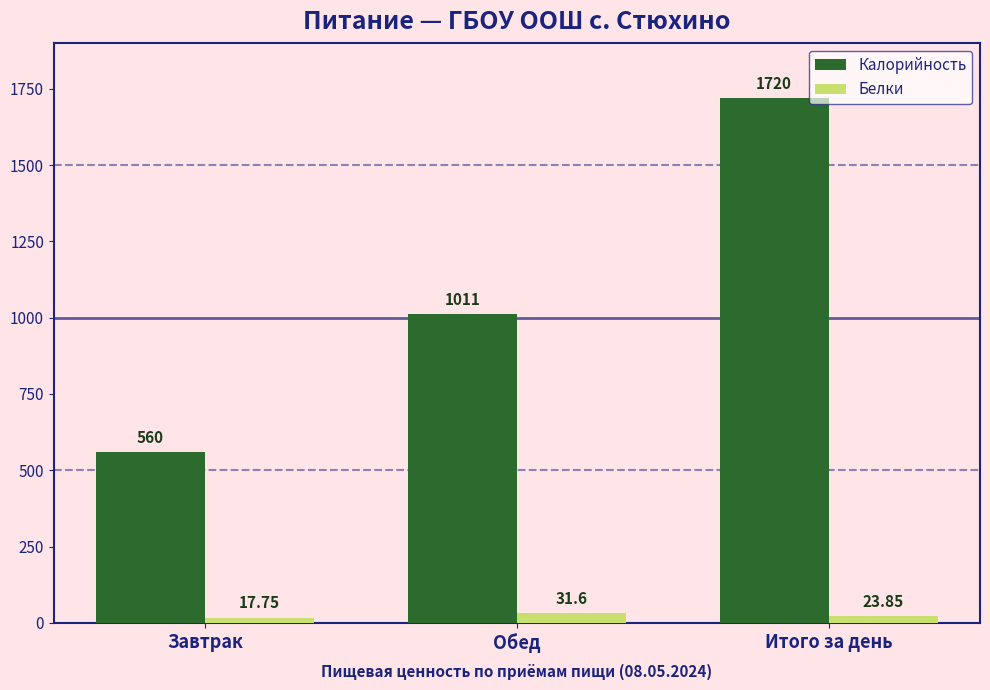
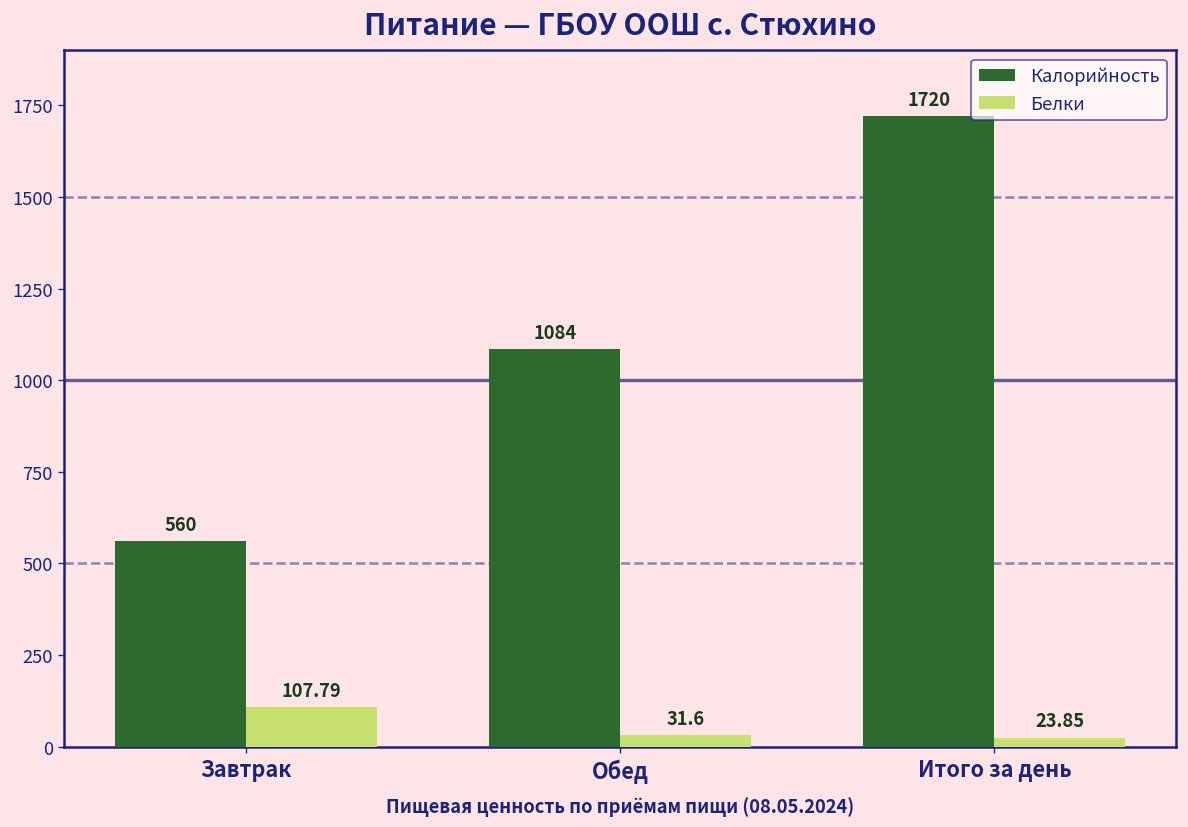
  {
    "Калорийность": {
      "Завтрак": 560,
-     "Обед": 1011,
+     "Обед": 1084,
      "Итого за день": 1720
    },
    "Белки": {
-     "Завтрак": 17.75,
+     "Завтрак": 107.79,
      "Обед": 31.6,
      "Итого за день": 23.85
    }
  }
